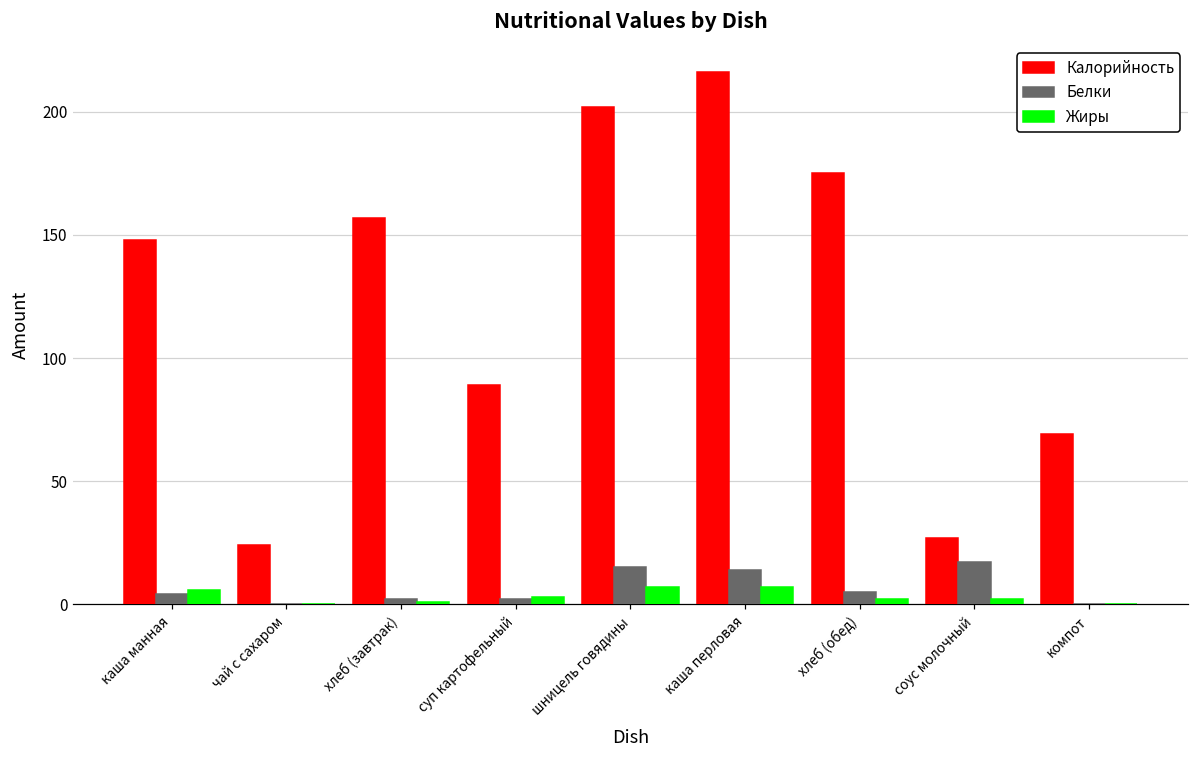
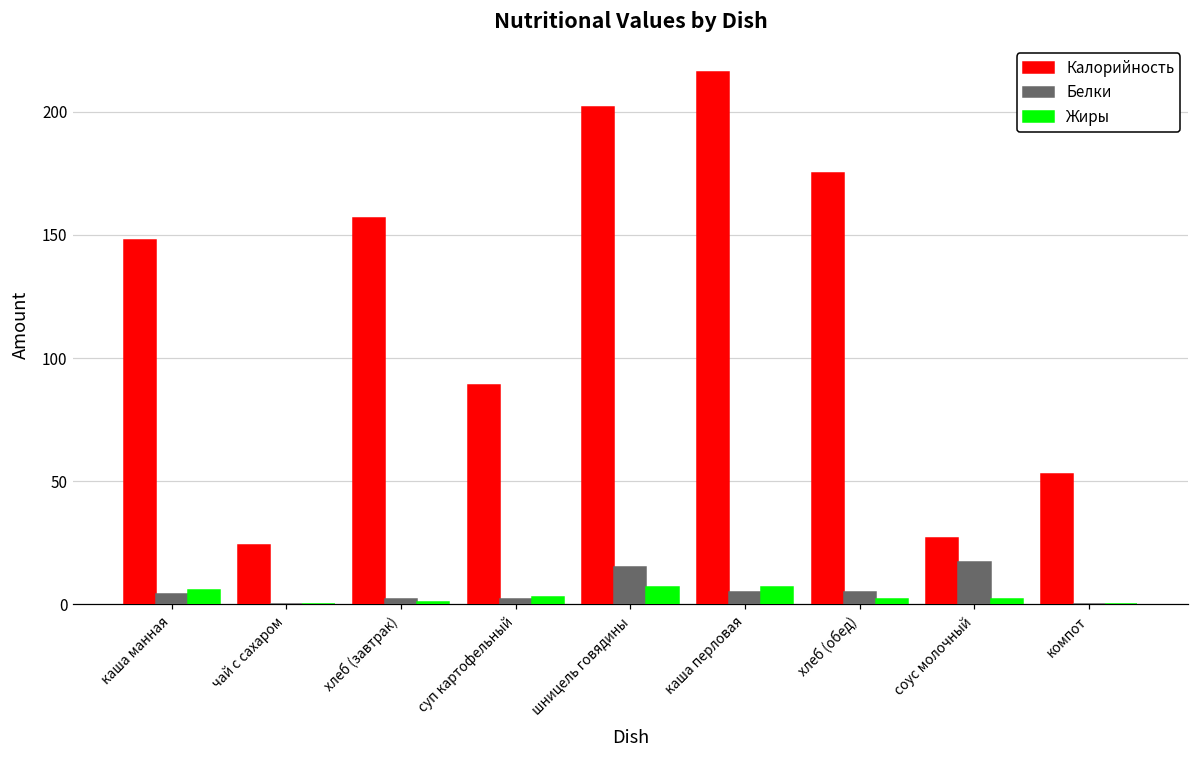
  {
    "Калорийность": {
      "каша манная": 148,
      "чай с сахаром": 24,
      "хлеб (завтрак)": 157,
      "суп картофельный": 89,
      "шницель говядины": 202,
      "каша перловая": 216,
      "хлеб (обед)": 175,
      "соус молочный": 27,
-     "компот": 69
+     "компот": 53
    },
    "Белки": {
      "каша манная": 4,
      "чай с сахаром": 0,
      "хлеб (завтрак)": 2,
      "суп картофельный": 2,
      "шницель говядины": 15,
-     "каша перловая": 14,
+     "каша перловая": 5,
      "хлеб (обед)": 5,
      "соус молочный": 17,
      "компот": 0
    },
    "Жиры": {
      "каша манная": 6,
      "чай с сахаром": 0,
      "суп картофельный": 3,
      "шницель говядины": 7,
      "каша перловая": 7,
      "хлеб (обед)": 2,
      "соус молочный": 2,
      "компот": 0
    }
  }
